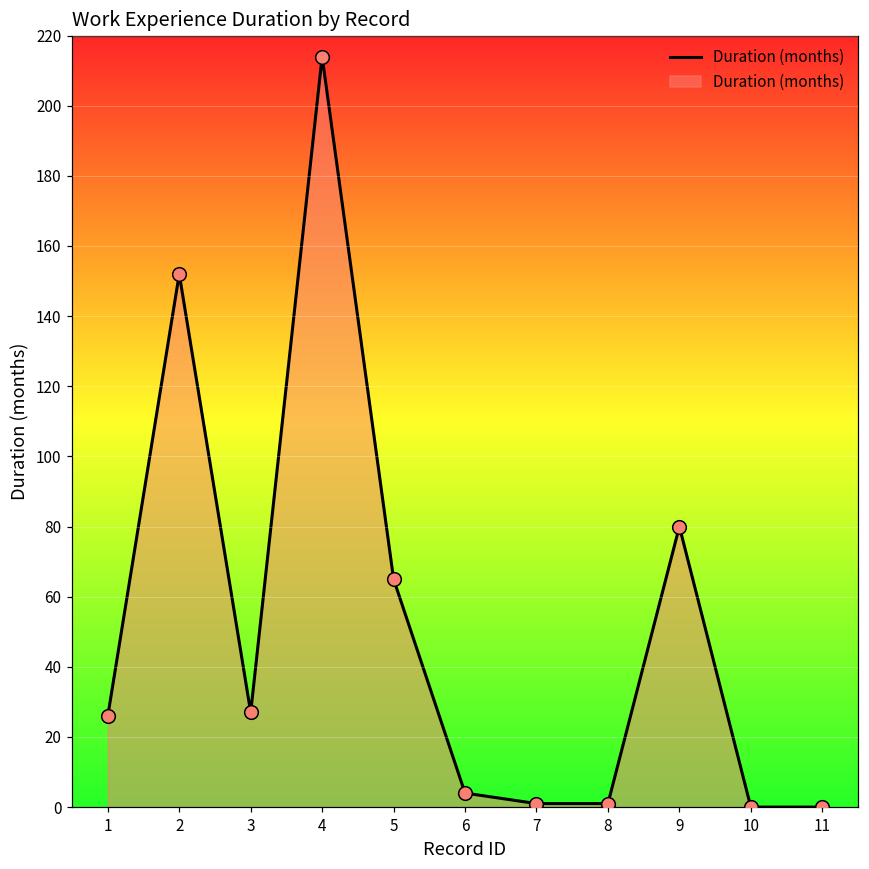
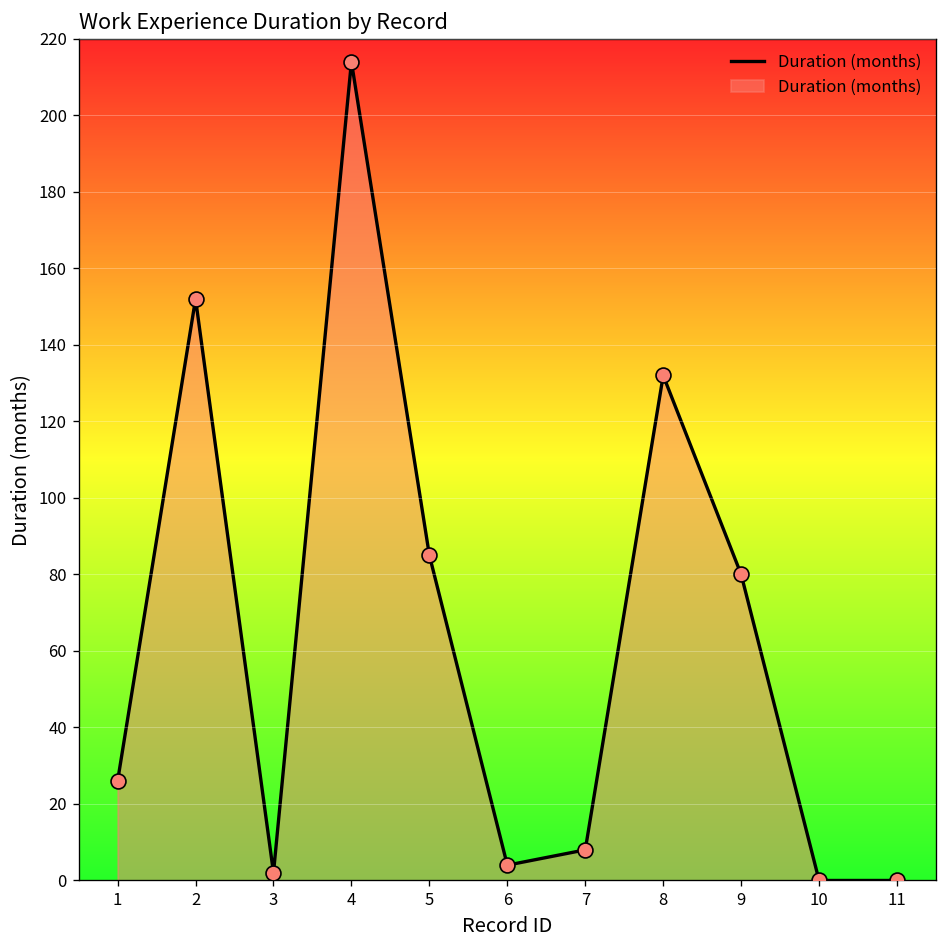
  {
    "1": 26,
    "2": 152,
-   "3": 27,
+   "3": 2,
    "4": 214,
-   "5": 65,
+   "5": 85,
    "6": 4,
-   "7": 1,
-   "8": 1,
+   "7": 8,
+   "8": 132,
    "9": 80,
    "10": 0,
    "11": 0
  }
